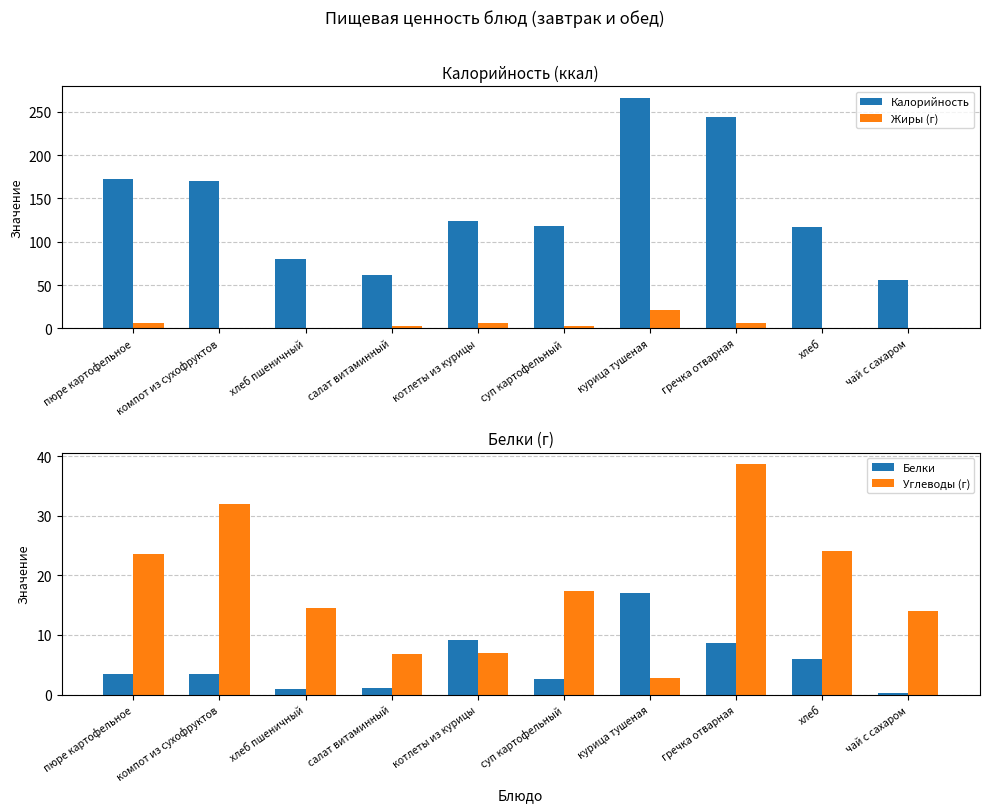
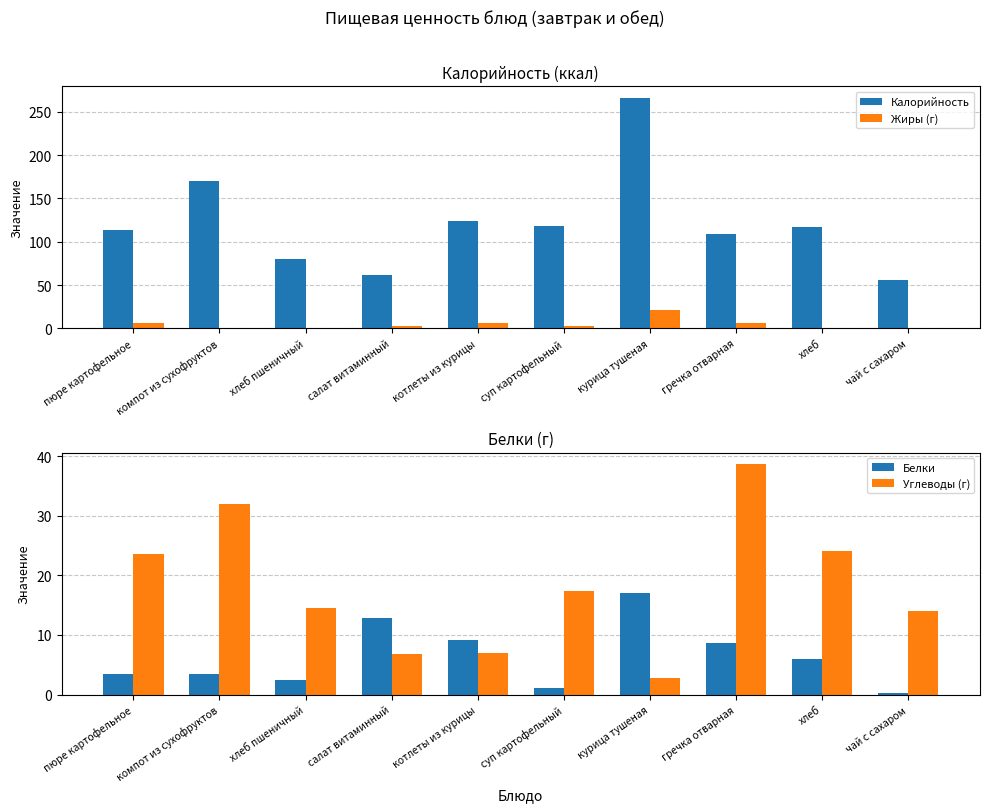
  {
    "Калорийность (ккал)": {
      "Калорийность": {
-       "пюре картофельное": 170,
+       "пюре картофельное": 110,
        "компот из сухофруктов": 170,
        "хлеб пшеничный": 80,
        "салат витаминный": 60,
        "котлеты из курицы": 120,
        "суп картофельный": 120,
        "курица тушеная": 270,
-       "гречка отварная": 240,
+       "гречка отварная": 110,
        "хлеб": 120,
        "чай с сахаром": 60
      },
      "Жиры (г)": {
        "пюре картофельное": 10,
        "салат витаминный": 0,
        "котлеты из курицы": 10,
        "курица тушеная": 20,
        "гречка отварная": 10,
        "чай с сахаром": 0
      }
    },
    "Белки (г)": {
      "Белки": {
        "пюре картофельное": 3,
        "компот из сухофруктов": 4,
-       "хлеб пшеничный": 1,
-       "салат витаминный": 1,
+       "хлеб пшеничный": 2,
+       "салат витаминный": 13,
        "котлеты из курицы": 9,
-       "суп картофельный": 3,
+       "суп картофельный": 1,
        "курица тушеная": 17,
        "гречка отварная": 9,
        "хлеб": 6
      },
      "Углеводы (г)": {
        "пюре картофельное": 24,
        "компот из сухофруктов": 32,
        "хлеб пшеничный": 14,
        "салат витаминный": 7,
        "котлеты из курицы": 7,
        "суп картофельный": 17,
        "курица тушеная": 3,
        "гречка отварная": 39,
        "хлеб": 24,
        "чай с сахаром": 14
      }
    }
  }
